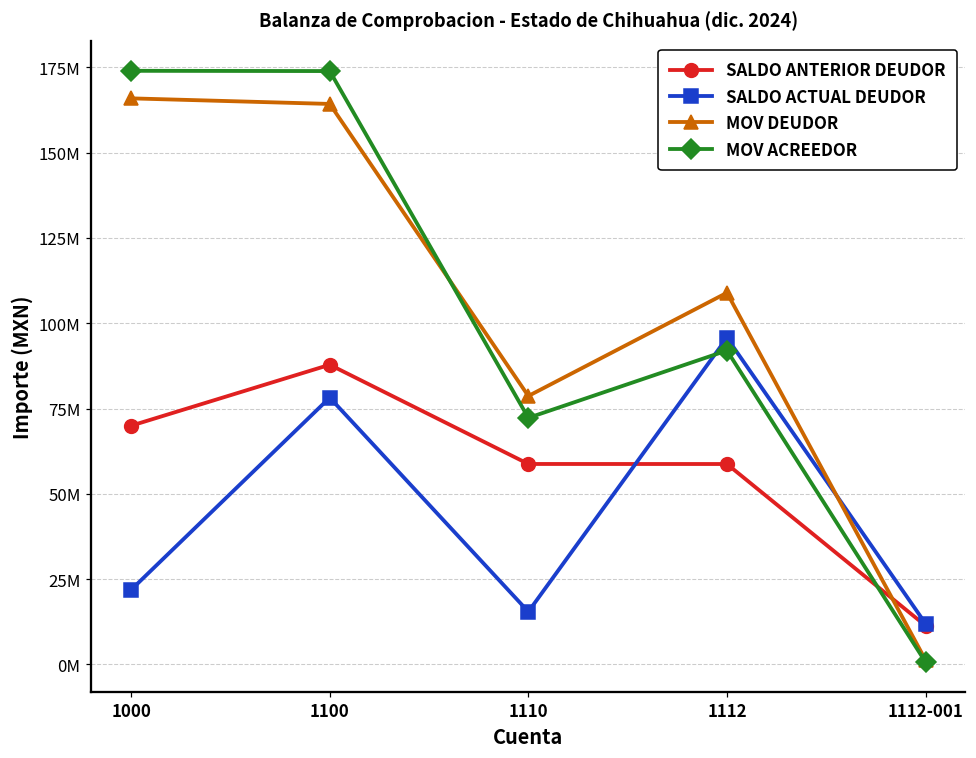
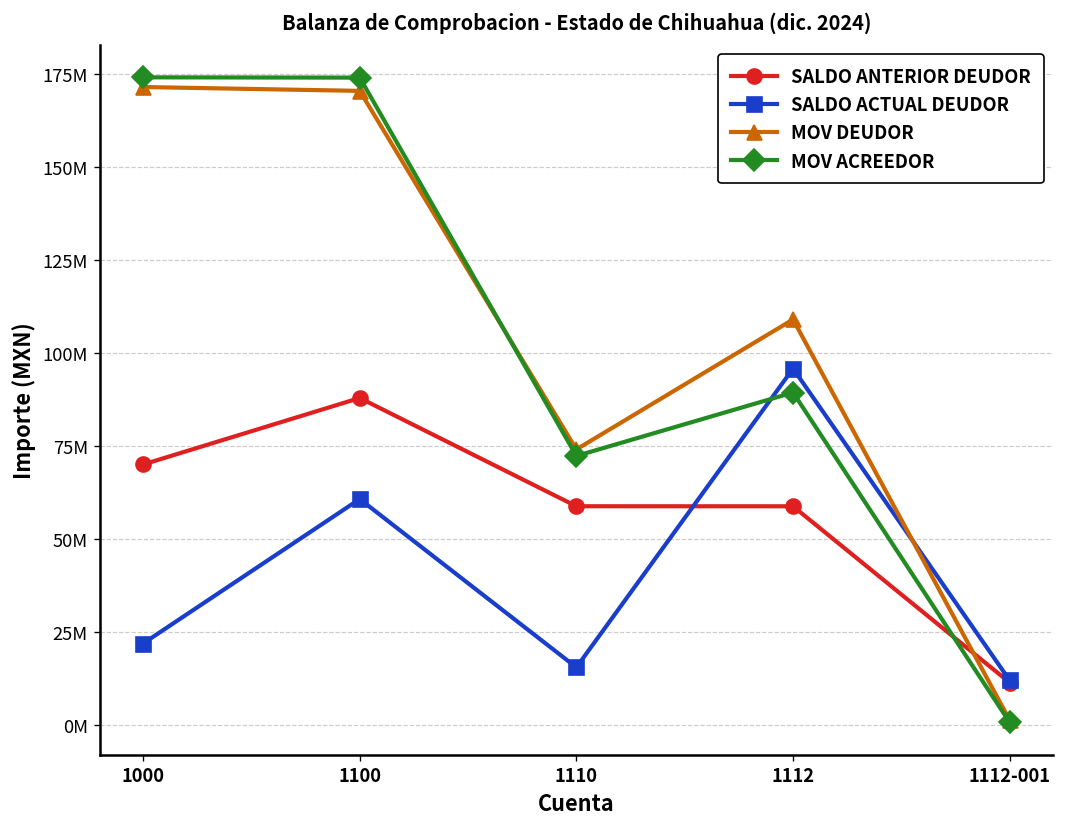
  {
    "SALDO ANTERIOR DEUDOR": {
      "1000": 70000000,
      "1100": 88000000,
      "1110": 59000000,
      "1112": 59000000
    },
    "SALDO ACTUAL DEUDOR": {
      "1000": 22000000,
-     "1100": 78000000,
+     "1100": 61000000,
      "1110": 15000000,
      "1112": 96000000
    },
    "MOV DEUDOR": {
-     "1000": 166000000,
-     "1100": 164000000,
-     "1110": 79000000,
+     "1000": 171000000,
+     "1100": 170000000,
+     "1110": 74000000,
      "1112": 109000000
    },
    "MOV ACREEDOR": {
      "1000": 174000000,
      "1100": 174000000,
      "1110": 72000000,
-     "1112": 92000000
+     "1112": 89000000
    }
  }
